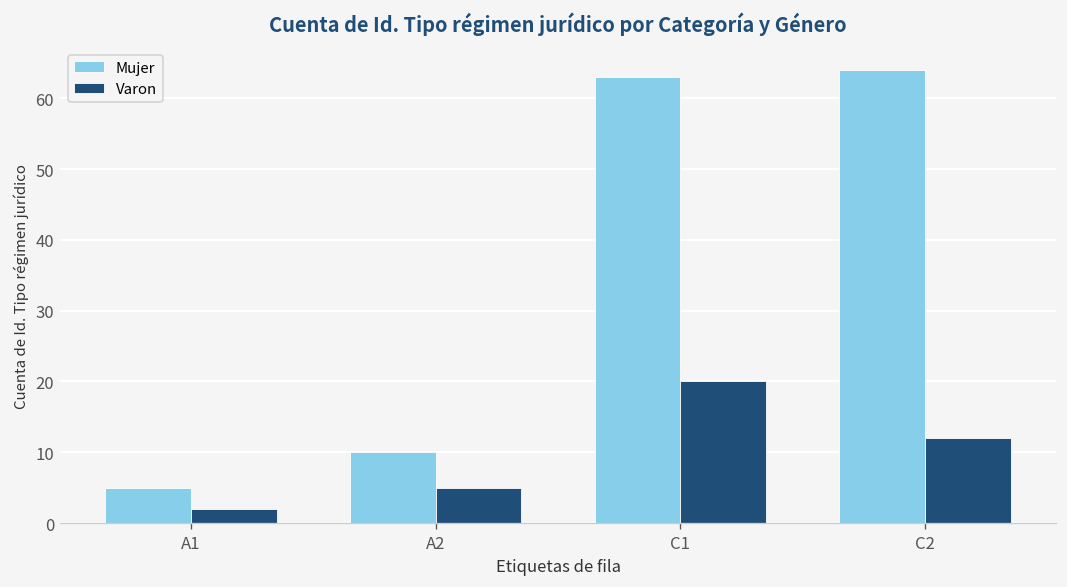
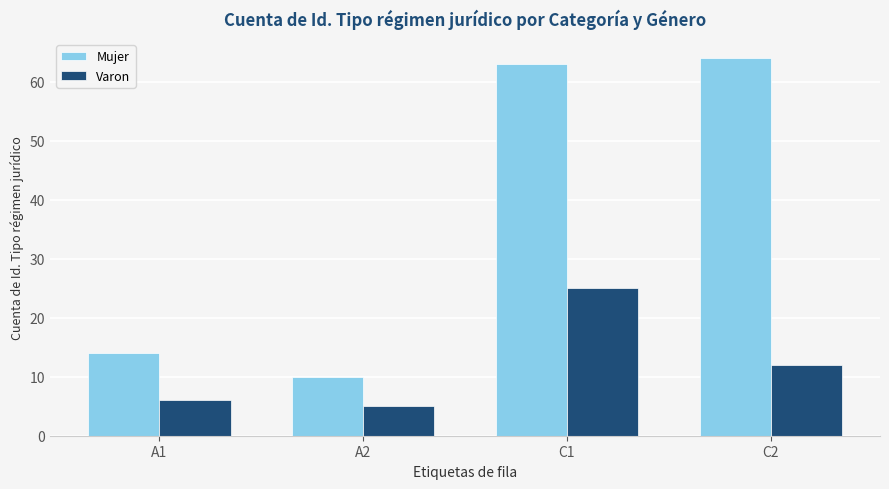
  {
    "Mujer": {
-     "A1": 5,
+     "A1": 14,
      "A2": 10,
      "C1": 63,
      "C2": 64
    },
    "Varon": {
-     "A1": 2,
+     "A1": 6,
      "A2": 5,
-     "C1": 20,
+     "C1": 25,
      "C2": 12
    }
  }
